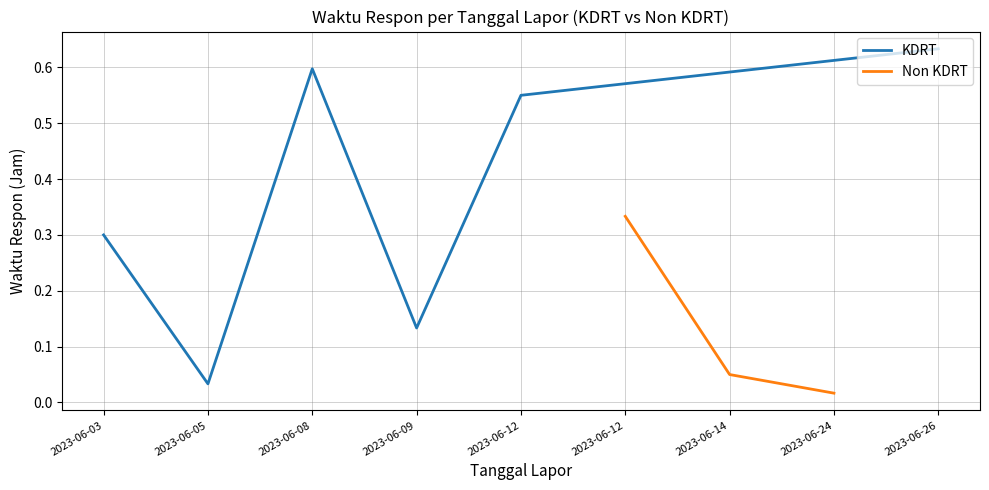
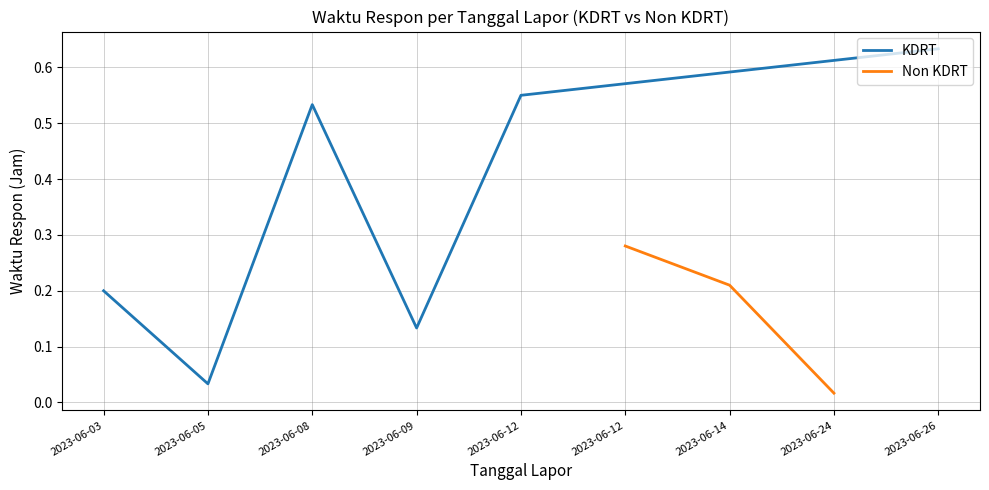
  {
    "KDRT": {
-     "2023-06-03": 0.3,
+     "2023-06-03": 0.2,
      "2023-06-05": 0.03,
-     "2023-06-08": 0.60,
+     "2023-06-08": 0.53,
      "2023-06-09": 0.13,
      "2023-06-12": 0.55
    },
    "Non KDRT": {
-     "2023-06-12": 0.33,
-     "2023-06-14": 0.05,
+     "2023-06-12": 0.28,
+     "2023-06-14": 0.21,
      "2023-06-24": 0.02
    }
  }
